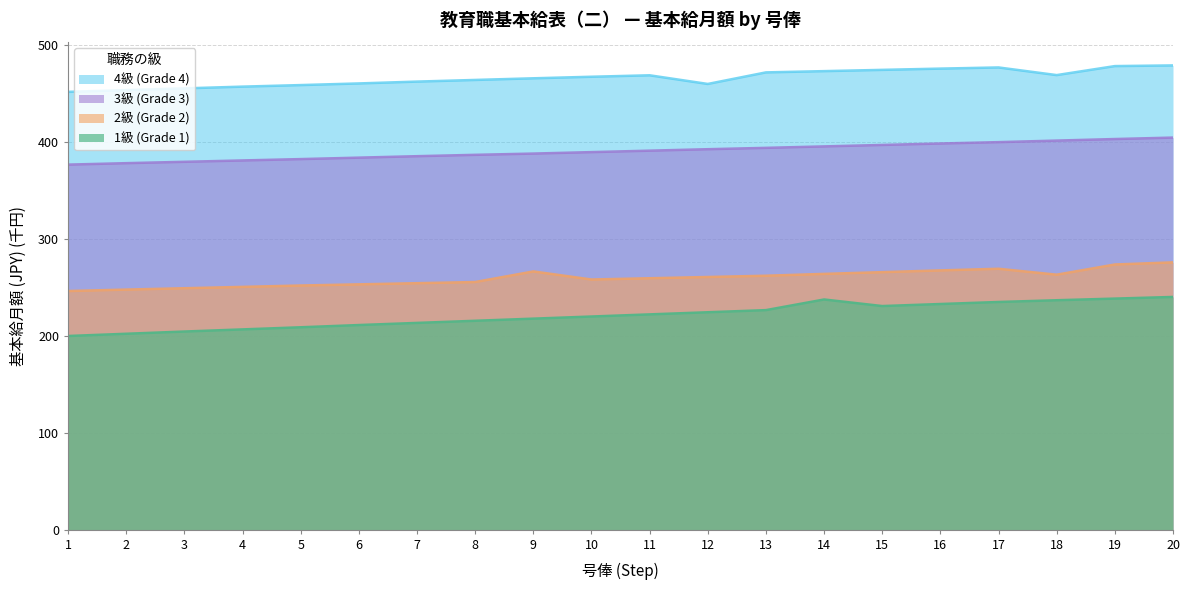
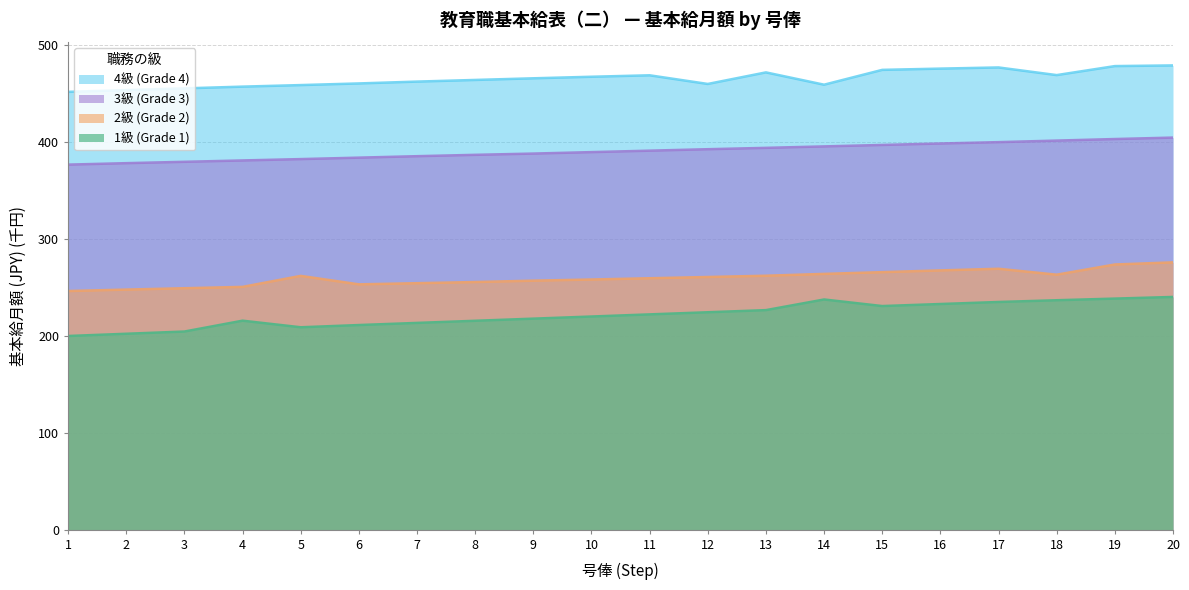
  {
    "4級 (Grade 4)": {
      "1": 450,
      "4": 460,
      "5": 460,
      "6": 460,
      "7": 460,
      "8": 460,
      "9": 470,
      "10": 470,
      "11": 470,
      "12": 460,
      "13": 470,
-     "14": 470,
+     "14": 460,
      "15": 470,
      "16": 480,
      "17": 480,
      "18": 470,
      "19": 480,
      "20": 480
    },
    "3級 (Grade 3)": {
      "1": 380,
      "2": 380,
      "3": 380,
      "4": 380,
      "5": 380,
      "6": 380,
      "7": 390,
      "8": 390,
      "9": 390,
      "10": 390,
      "11": 390,
      "12": 390,
      "13": 390,
      "14": 400,
      "15": 400,
      "16": 400,
      "17": 400,
      "18": 400,
      "19": 400,
      "20": 400
    },
    "2級 (Grade 2)": {
      "1": 250,
      "2": 250,
      "3": 250,
      "4": 250,
-     "5": 250,
+     "5": 260,
      "6": 250,
      "7": 250,
      "8": 260,
-     "9": 270,
+     "9": 260,
      "10": 260,
      "11": 260,
      "12": 260,
      "13": 260,
      "14": 260,
      "15": 270,
      "16": 270,
      "17": 270,
      "18": 260,
      "19": 270,
      "20": 280
    },
    "1級 (Grade 1)": {
      "1": 200,
      "2": 200,
      "3": 200,
-     "4": 210,
+     "4": 220,
      "5": 210,
      "6": 210,
      "7": 210,
      "8": 220,
      "9": 220,
      "10": 220,
      "11": 220,
      "12": 220,
      "13": 230,
      "14": 240,
      "15": 230,
      "16": 230,
      "17": 240,
      "18": 240,
      "19": 240,
      "20": 240
    }
  }
